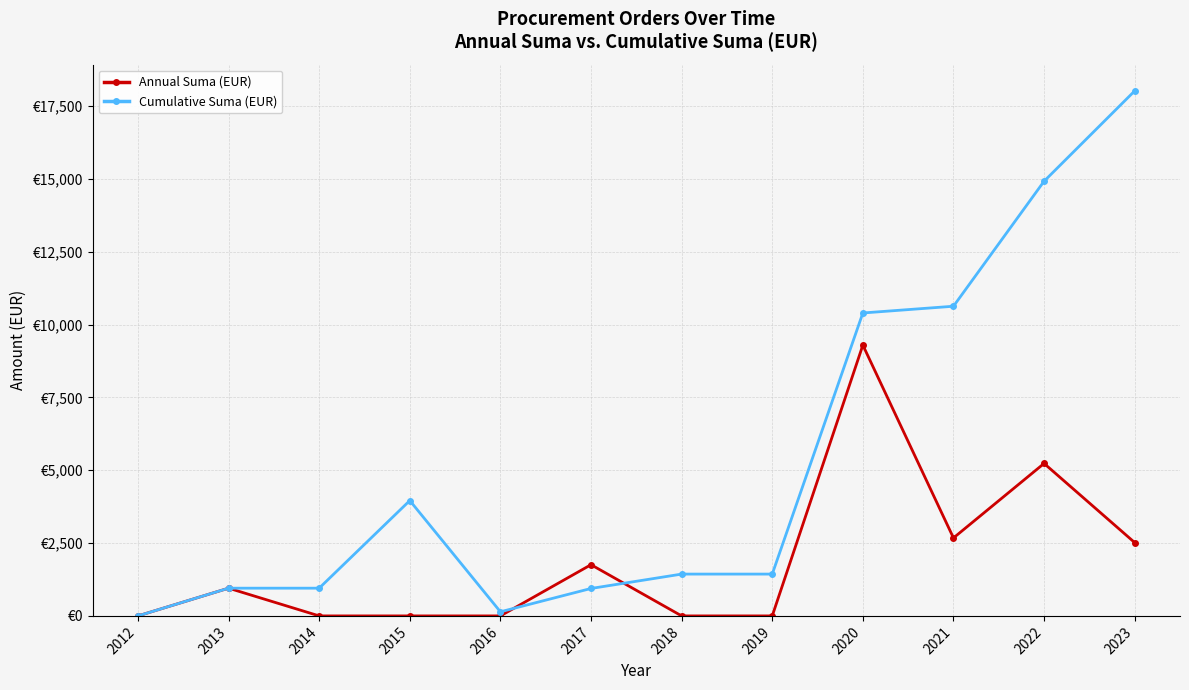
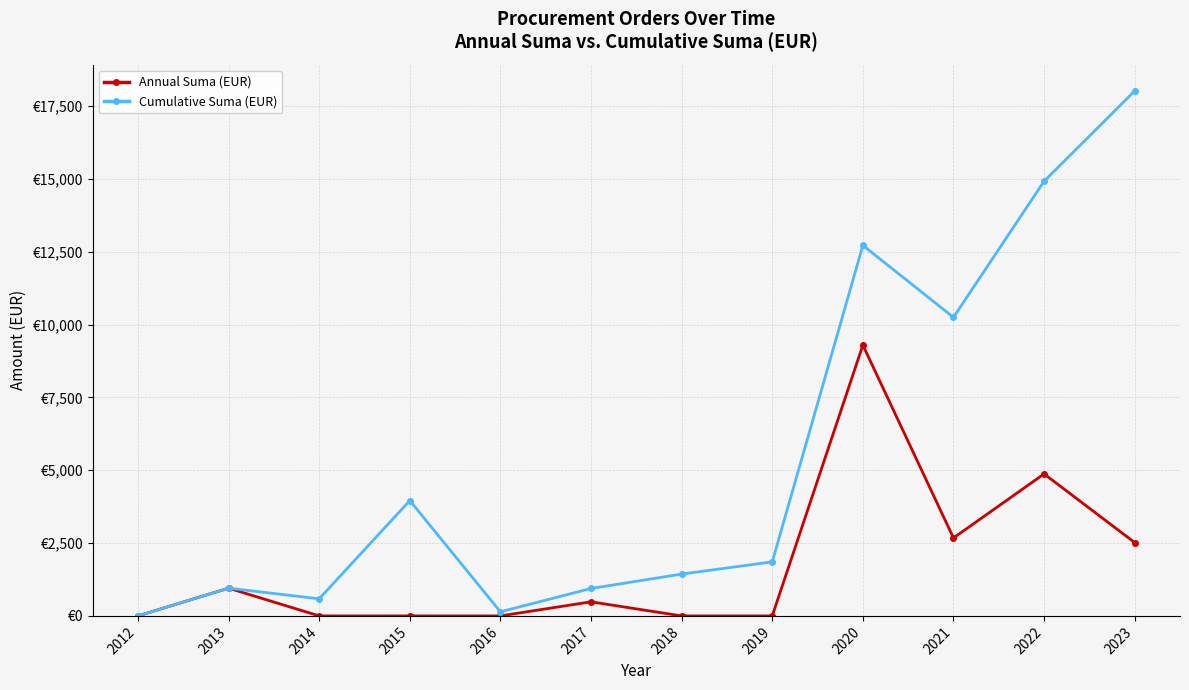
  {
    "Annual Suma (EUR)": {
      "2014": "€0",
      "2015": "€0",
      "2016": "€0",
-     "2017": "€1,800",
+     "2017": "€500",
      "2018": "€0",
      "2019": "€0",
      "2020": "€9,300",
      "2021": "€2,700",
-     "2022": "€5,200",
+     "2022": "€4,900",
      "2023": "€2,500"
    },
    "Cumulative Suma (EUR)": {
-     "2014": "€1,000",
+     "2014": "€600",
      "2015": "€4,000",
      "2016": "€100",
      "2017": "€900",
      "2018": "€1,400",
-     "2019": "€1,400",
-     "2020": "€10,400",
-     "2021": "€10,600",
+     "2019": "€1,900",
+     "2020": "€12,700",
+     "2021": "€10,300",
      "2022": "€14,900",
      "2023": "€18,000"
    }
  }
